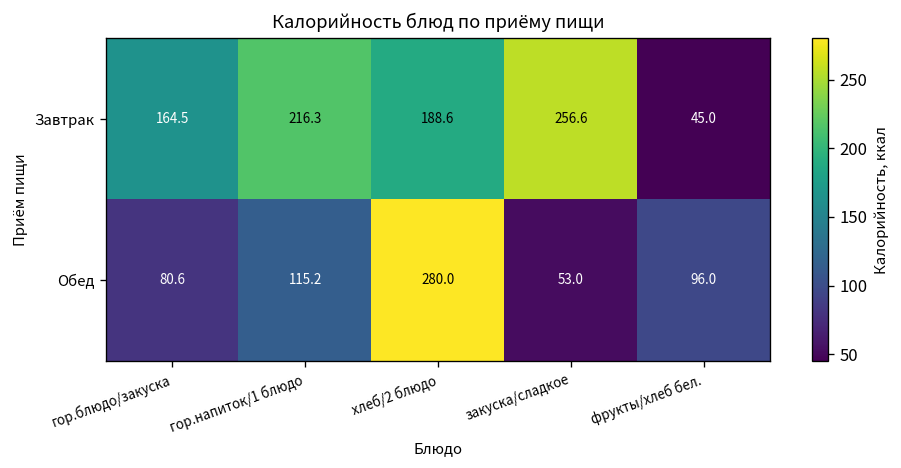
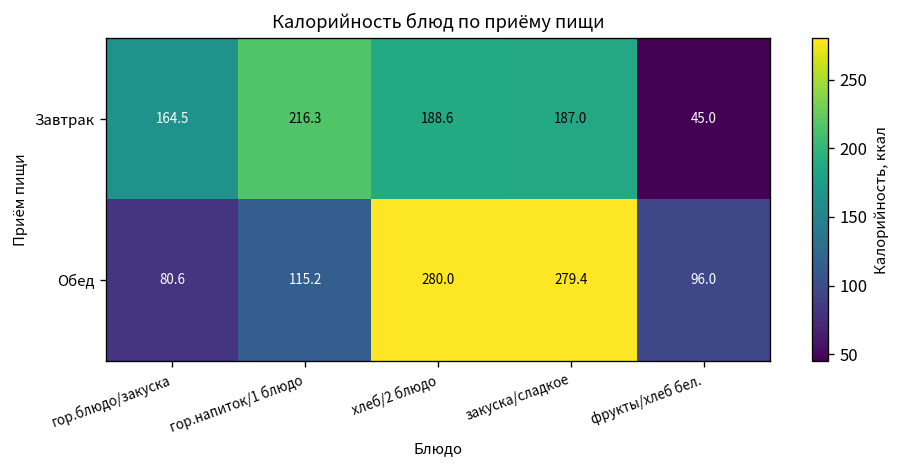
  {
    "Завтрак": {
      "гор.блюдо/закуска": 164.5,
      "гор.напиток/1 блюдо": 216.3,
      "хлеб/2 блюдо": 188.6,
-     "закуска/сладкое": 256.6,
+     "закуска/сладкое": 187.0,
      "фрукты/хлеб бел.": 45.0
    },
    "Обед": {
      "гор.блюдо/закуска": 80.6,
      "гор.напиток/1 блюдо": 115.2,
      "хлеб/2 блюдо": 280.0,
-     "закуска/сладкое": 53.0,
+     "закуска/сладкое": 279.4,
      "фрукты/хлеб бел.": 96.0
    }
  }
